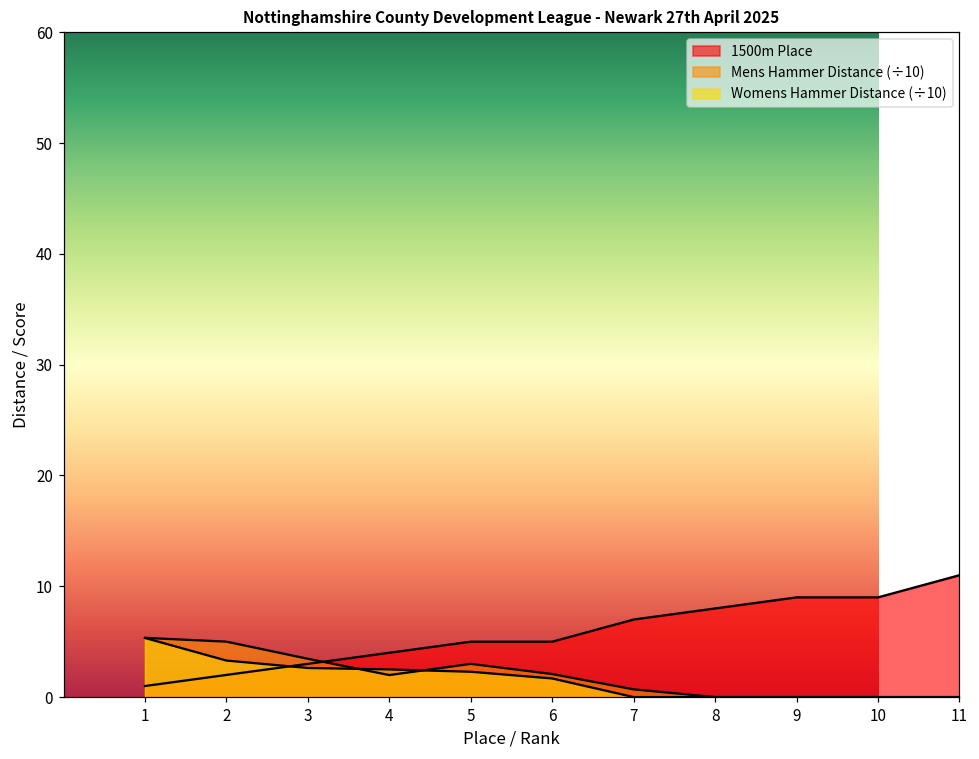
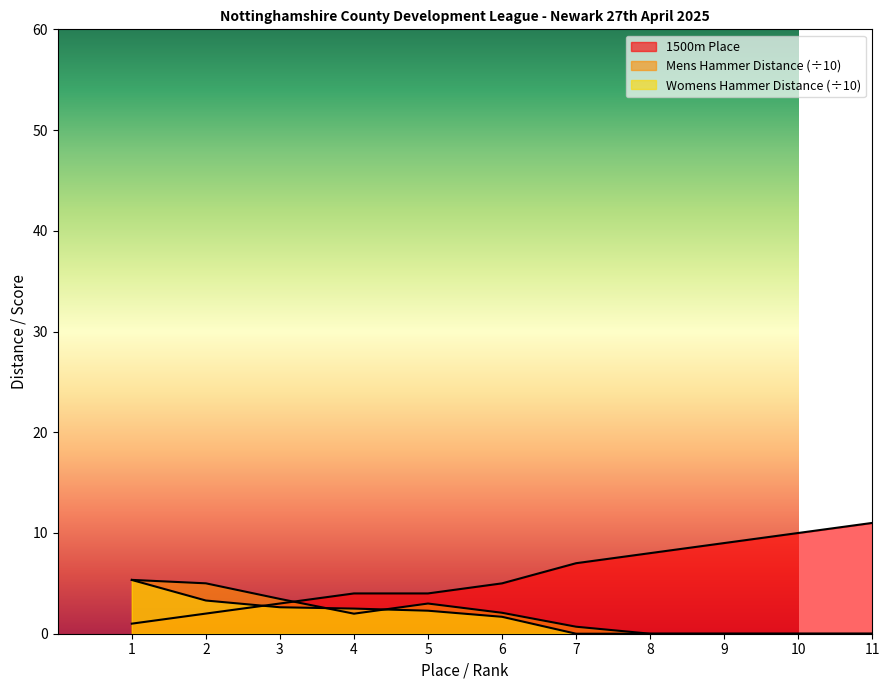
  {
    "1500m Place": {
      "1": 1,
      "2": 2,
      "3": 3,
      "4": 4,
-     "5": 5,
+     "5": 4,
      "6": 5,
      "7": 7,
      "8": 8,
      "9": 9,
-     "10": 9,
+     "10": 10,
      "11": 11
    },
    "Mens Hammer Distance (÷10)": {
      "2": 5,
      "3": 3.5,
      "4": 2,
      "5": 3,
      "6": 2,
      "7": 0.7
    },
    "Womens Hammer Distance (÷10)": {
      "2": 3.3,
      "3": 2.6,
      "4": 2.5,
      "5": 2.3,
      "6": 1.7,
      "7": 0
    }
  }
